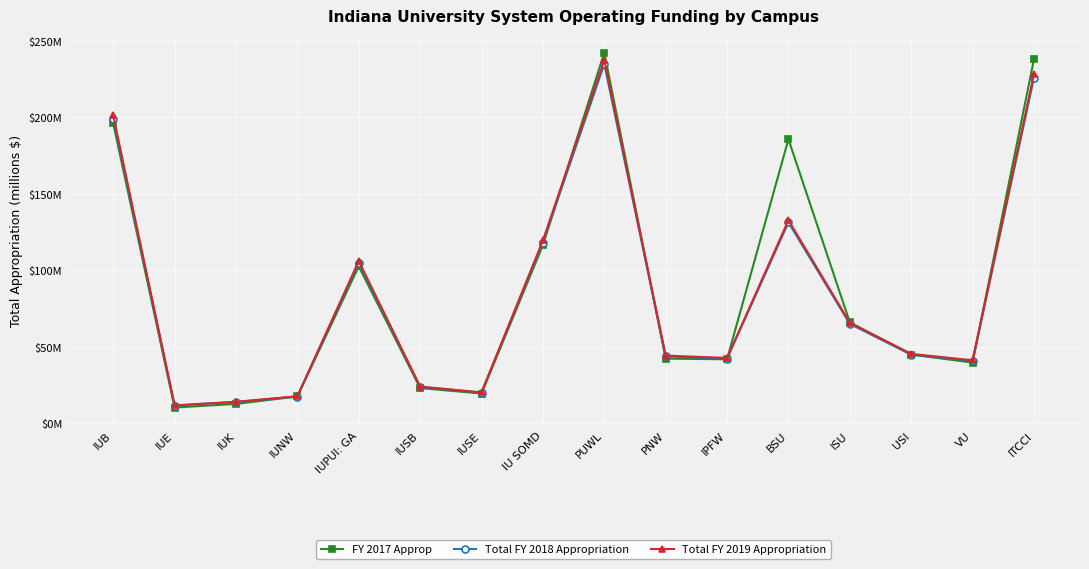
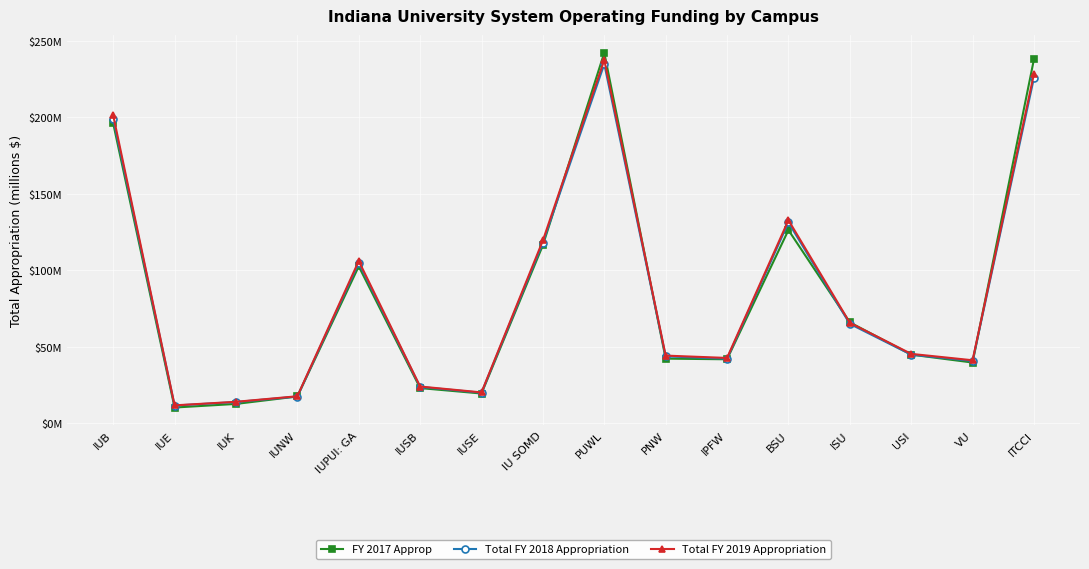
  {
    "FY 2017 Approp": {
      "IUB": "$196000000",
      "IUPUI: GA": "$103000000",
      "IU SOMD": "$116000000",
      "PUWL": "$242000000",
-     "BSU": "$186000000",
+     "BSU": "$126000000",
      "ITCCI": "$238000000"
    },
    "Total FY 2018 Appropriation": {
      "IUB": "$199000000",
      "PUWL": "$235000000",
      "ITCCI": "$226000000"
    },
    "Total FY 2019 Appropriation": {
      "IUB": "$201000000",
      "PUWL": "$237000000",
      "ITCCI": "$228000000"
    }
  }
